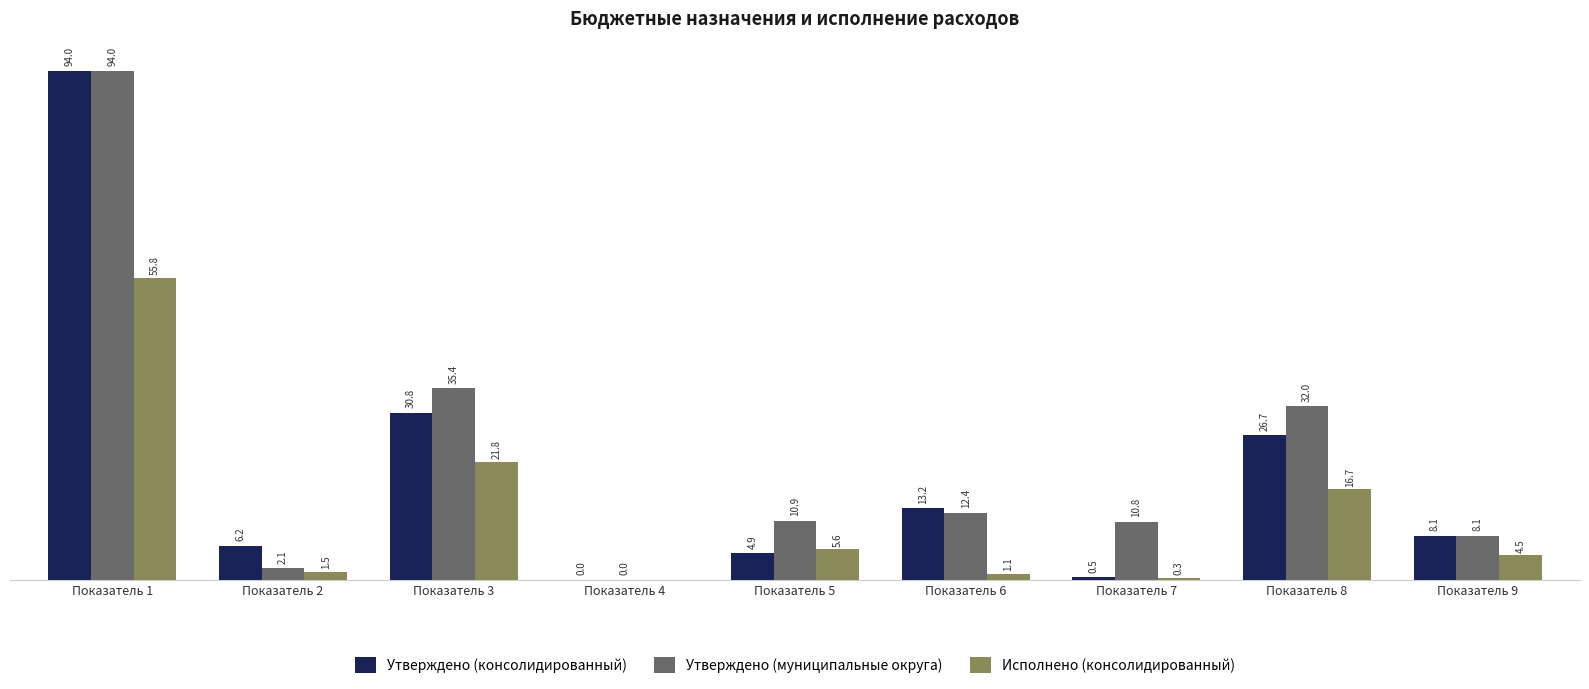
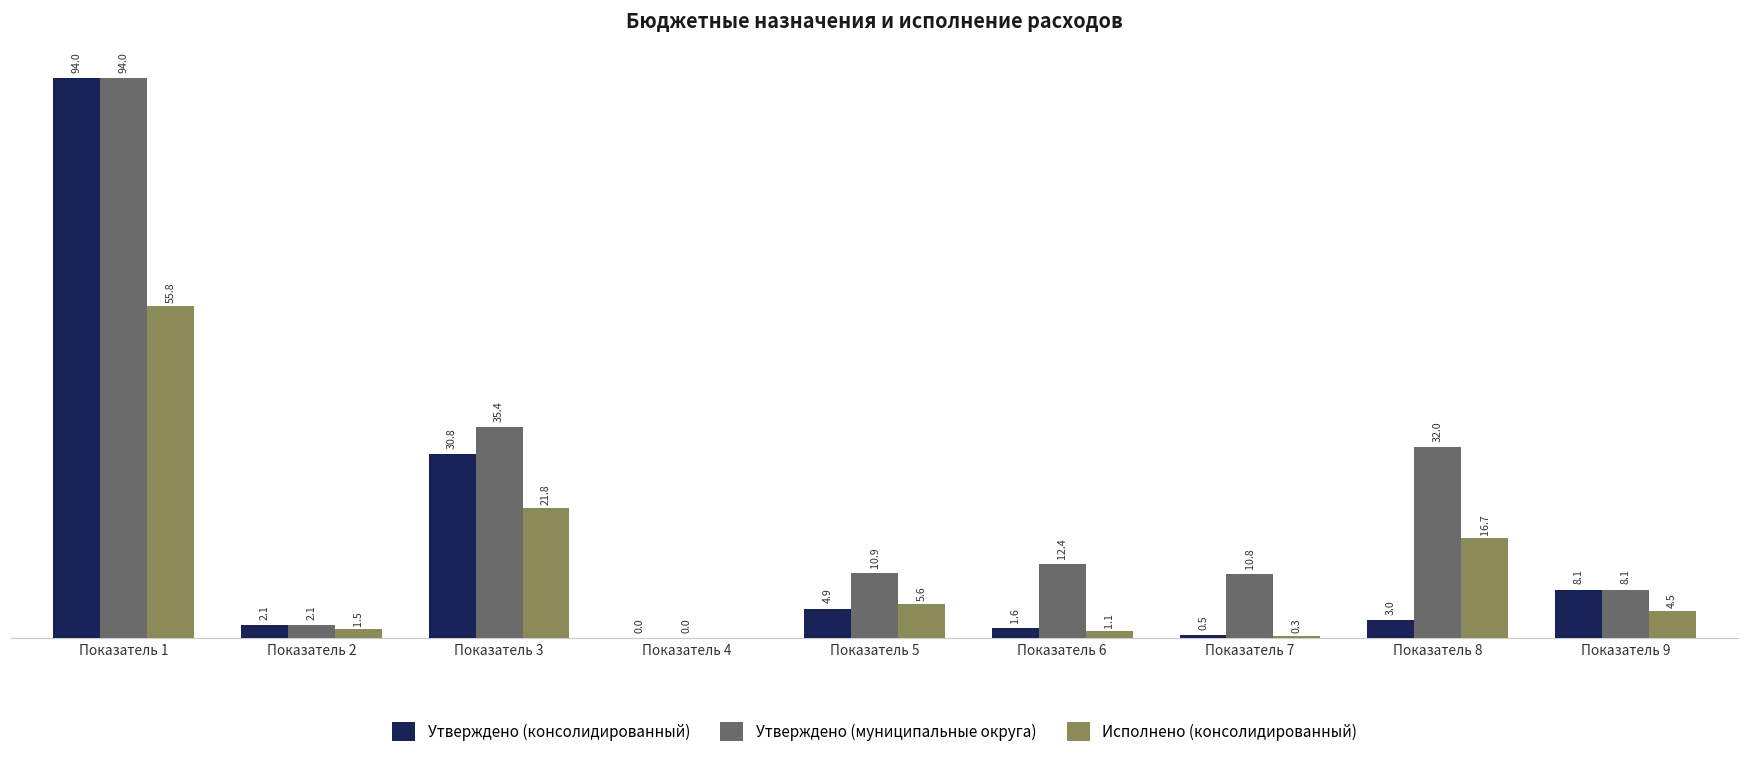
  {
    "Утверждено (консолидированный)": {
-     "Показатель 2": 6.2,
-     "Показатель 6": 13.2,
-     "Показатель 8": 26.7
+     "Показатель 2": 2.1,
+     "Показатель 6": 1.6,
+     "Показатель 8": 3.0
    }
  }
